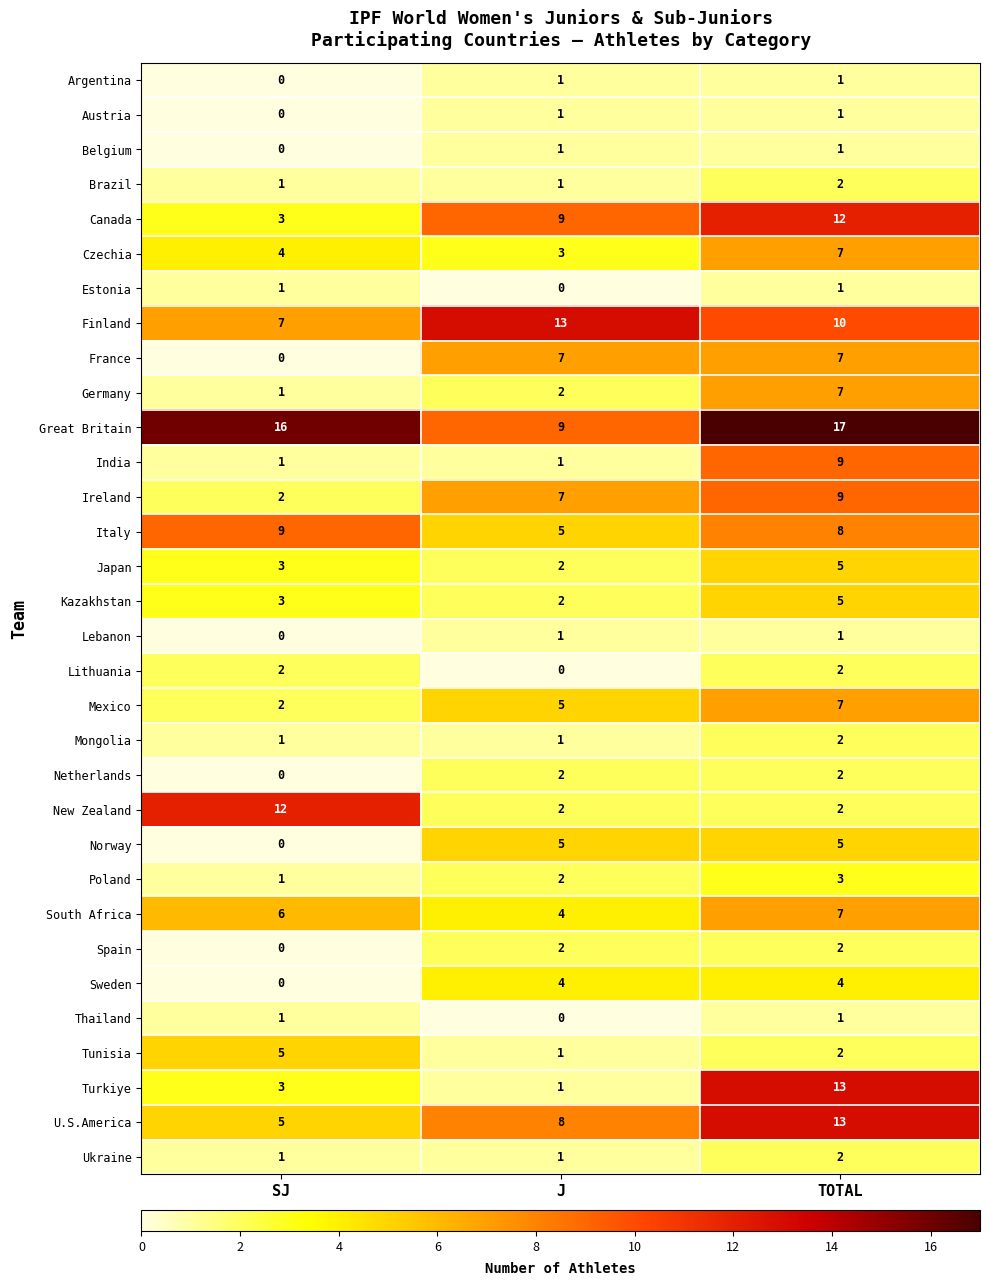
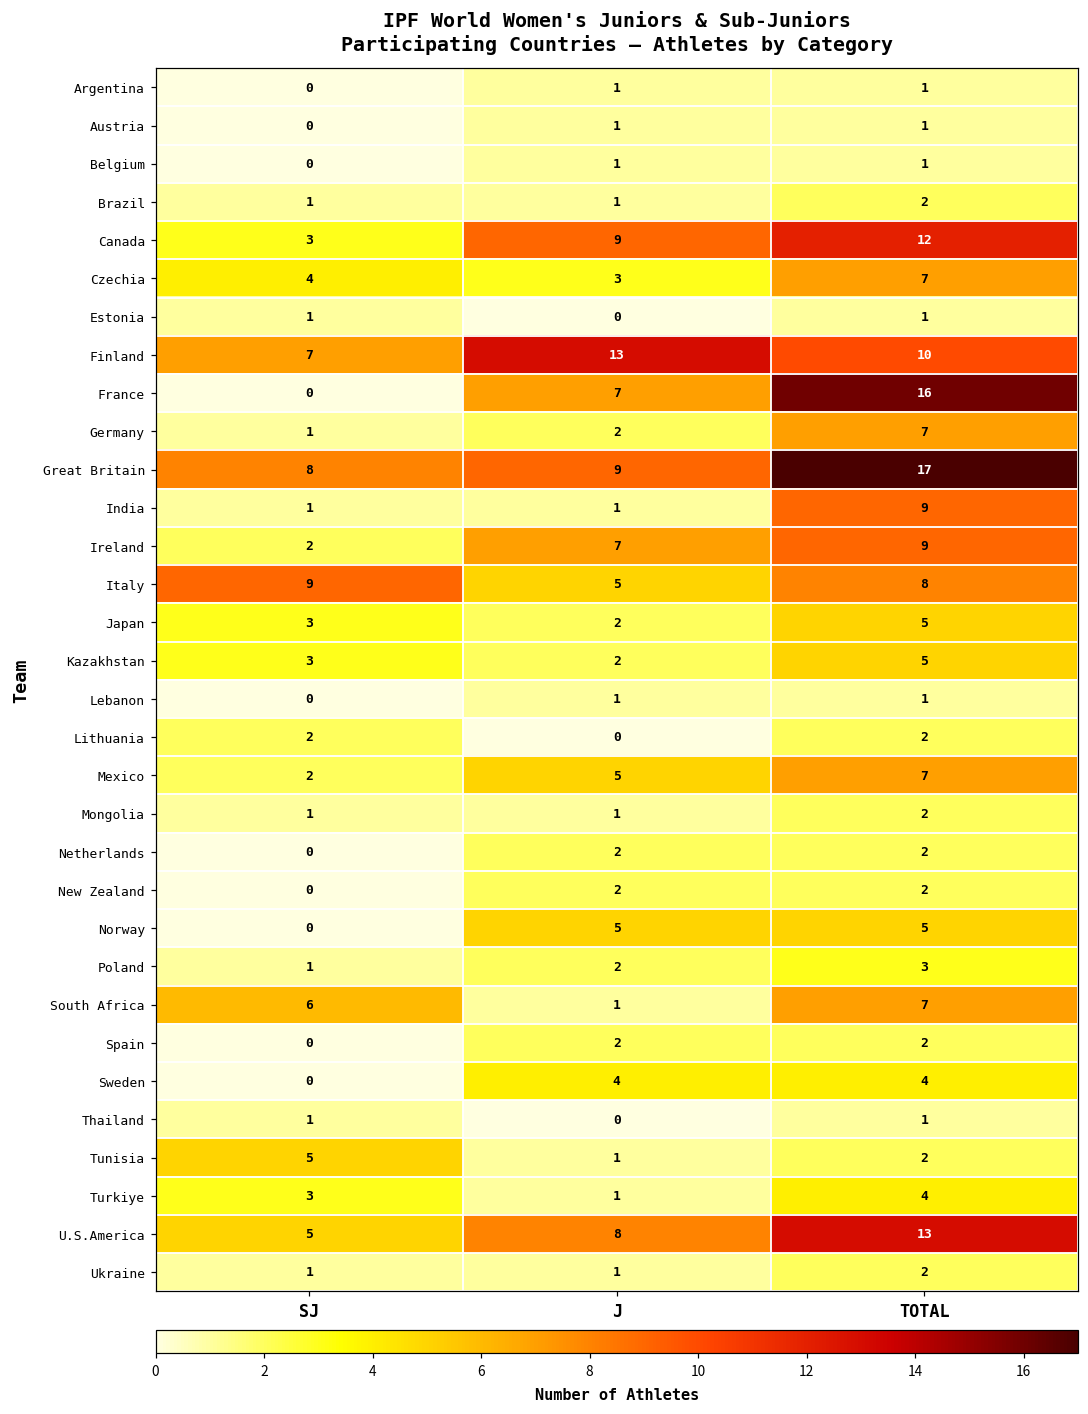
  {
    "Argentina": {
      "SJ": 0,
      "J": 1,
      "TOTAL": 1
    },
    "Austria": {
      "SJ": 0,
      "J": 1,
      "TOTAL": 1
    },
    "Belgium": {
      "SJ": 0,
      "J": 1,
      "TOTAL": 1
    },
    "Brazil": {
      "SJ": 1,
      "J": 1,
      "TOTAL": 2
    },
    "Canada": {
      "SJ": 3,
      "J": 9,
      "TOTAL": 12
    },
    "Czechia": {
      "SJ": 4,
      "J": 3,
      "TOTAL": 7
    },
    "Estonia": {
      "SJ": 1,
      "J": 0,
      "TOTAL": 1
    },
    "Finland": {
      "SJ": 7,
      "J": 13,
      "TOTAL": 10
    },
    "France": {
      "SJ": 0,
      "J": 7,
-     "TOTAL": 7
+     "TOTAL": 16
    },
    "Germany": {
      "SJ": 1,
      "J": 2,
      "TOTAL": 7
    },
    "Great Britain": {
-     "SJ": 16,
+     "SJ": 8,
      "J": 9,
      "TOTAL": 17
    },
    "India": {
      "SJ": 1,
      "J": 1,
      "TOTAL": 9
    },
    "Ireland": {
      "SJ": 2,
      "J": 7,
      "TOTAL": 9
    },
    "Italy": {
      "SJ": 9,
      "J": 5,
      "TOTAL": 8
    },
    "Japan": {
      "SJ": 3,
      "J": 2,
      "TOTAL": 5
    },
    "Kazakhstan": {
      "SJ": 3,
      "J": 2,
      "TOTAL": 5
    },
    "Lebanon": {
      "SJ": 0,
      "J": 1,
      "TOTAL": 1
    },
    "Lithuania": {
      "SJ": 2,
      "J": 0,
      "TOTAL": 2
    },
    "Mexico": {
      "SJ": 2,
      "J": 5,
      "TOTAL": 7
    },
    "Mongolia": {
      "SJ": 1,
      "J": 1,
      "TOTAL": 2
    },
    "Netherlands": {
      "SJ": 0,
      "J": 2,
      "TOTAL": 2
    },
    "New Zealand": {
-     "SJ": 12,
+     "SJ": 0,
      "J": 2,
      "TOTAL": 2
    },
    "Norway": {
      "SJ": 0,
      "J": 5,
      "TOTAL": 5
    },
    "Poland": {
      "SJ": 1,
      "J": 2,
      "TOTAL": 3
    },
    "South Africa": {
      "SJ": 6,
-     "J": 4,
+     "J": 1,
      "TOTAL": 7
    },
    "Spain": {
      "SJ": 0,
      "J": 2,
      "TOTAL": 2
    },
    "Sweden": {
      "SJ": 0,
      "J": 4,
      "TOTAL": 4
    },
    "Thailand": {
      "SJ": 1,
      "J": 0,
      "TOTAL": 1
    },
    "Tunisia": {
      "SJ": 5,
      "J": 1,
      "TOTAL": 2
    },
    "Turkiye": {
      "SJ": 3,
      "J": 1,
-     "TOTAL": 13
+     "TOTAL": 4
    },
    "U.S.America": {
      "SJ": 5,
      "J": 8,
      "TOTAL": 13
    },
    "Ukraine": {
      "SJ": 1,
      "J": 1,
      "TOTAL": 2
    }
  }
